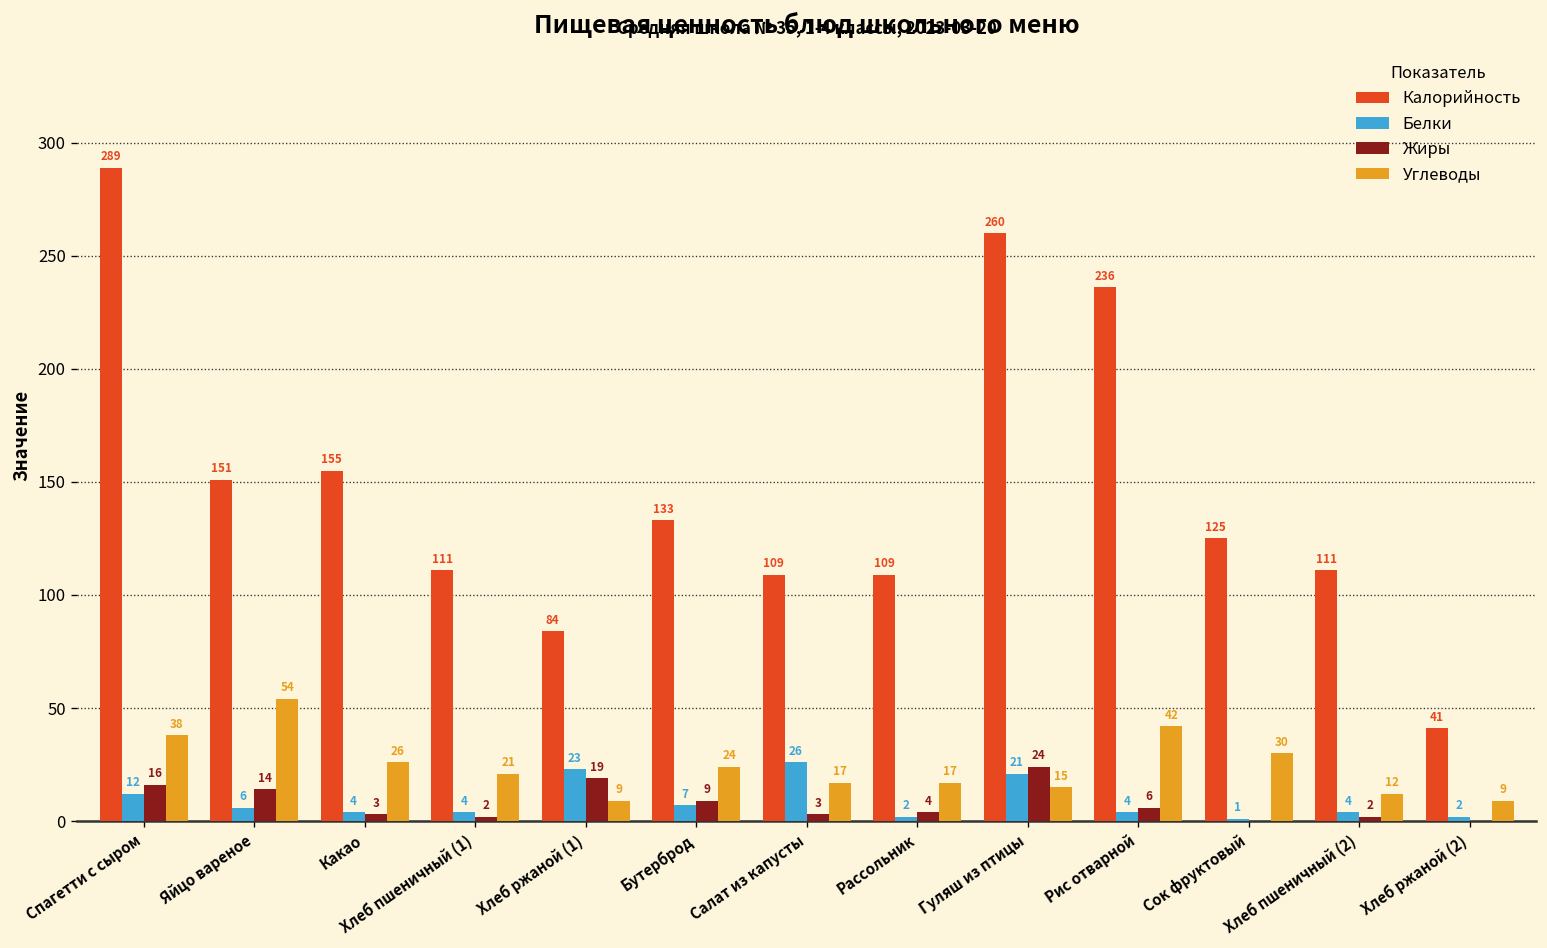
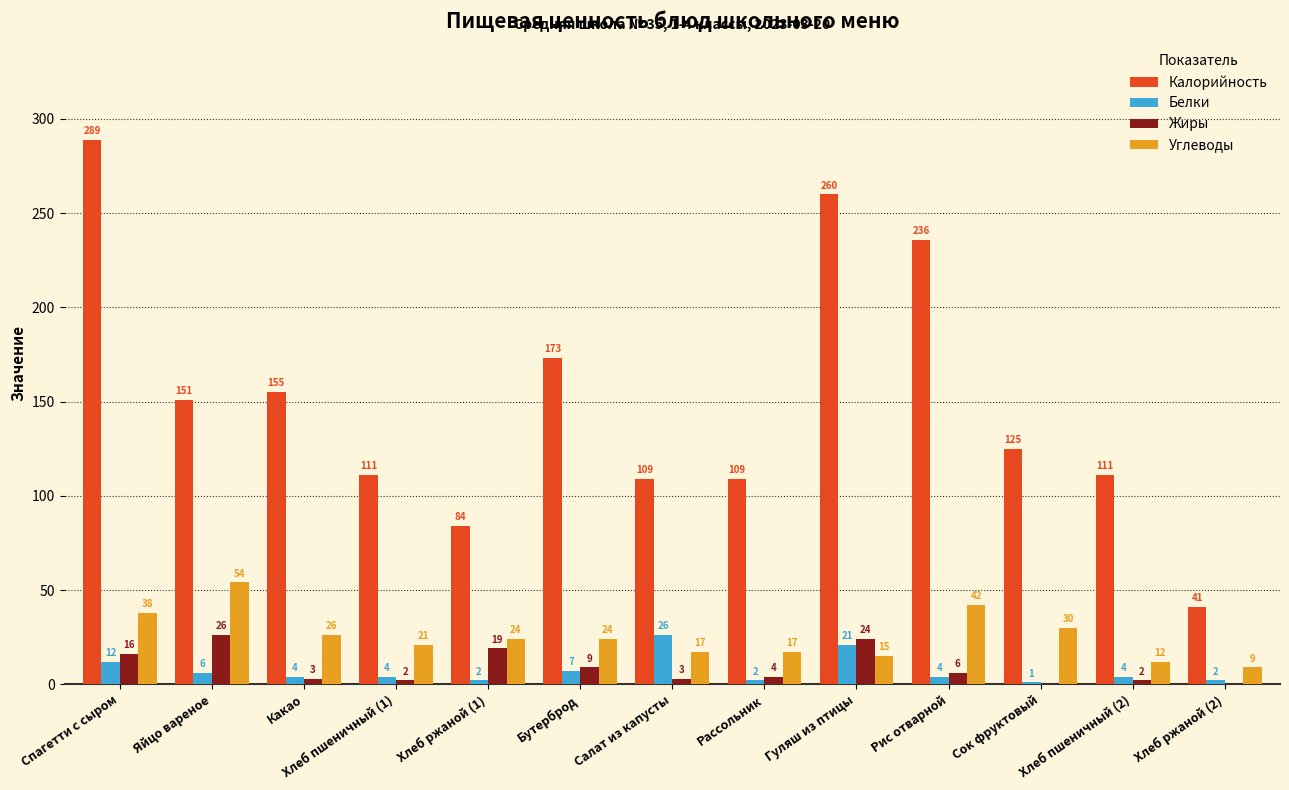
  {
    "Калорийность": {
      "Спагетти с сыром": 289,
      "Яйцо вареное": 151,
      "Какао": 155,
      "Хлеб пшеничный (1)": 111,
      "Хлеб ржаной (1)": 84,
-     "Бутерброд": 133,
+     "Бутерброд": 173,
      "Салат из капусты": 109,
      "Рассольник": 109,
      "Гуляш из птицы": 260,
      "Рис отварной": 236,
      "Сок фруктовый": 125,
      "Хлеб пшеничный (2)": 111,
      "Хлеб ржаной (2)": 41
    },
    "Белки": {
      "Спагетти с сыром": 12,
      "Яйцо вареное": 6,
      "Какао": 4,
      "Хлеб пшеничный (1)": 4,
-     "Хлеб ржаной (1)": 23,
+     "Хлеб ржаной (1)": 2,
      "Бутерброд": 7,
      "Салат из капусты": 26,
      "Рассольник": 2,
      "Гуляш из птицы": 21,
      "Рис отварной": 4,
      "Сок фруктовый": 1,
      "Хлеб пшеничный (2)": 4,
      "Хлеб ржаной (2)": 2
    },
    "Жиры": {
      "Спагетти с сыром": 16,
-     "Яйцо вареное": 14,
+     "Яйцо вареное": 26,
      "Какао": 3,
      "Хлеб пшеничный (1)": 2,
      "Хлеб ржаной (1)": 19,
      "Бутерброд": 9,
      "Салат из капусты": 3,
      "Рассольник": 4,
      "Гуляш из птицы": 24,
      "Рис отварной": 6,
      "Хлеб пшеничный (2)": 2
    },
    "Углеводы": {
      "Спагетти с сыром": 38,
      "Яйцо вареное": 54,
      "Какао": 26,
      "Хлеб пшеничный (1)": 21,
-     "Хлеб ржаной (1)": 9,
+     "Хлеб ржаной (1)": 24,
      "Бутерброд": 24,
      "Салат из капусты": 17,
      "Рассольник": 17,
      "Гуляш из птицы": 15,
      "Рис отварной": 42,
      "Сок фруктовый": 30,
      "Хлеб пшеничный (2)": 12,
      "Хлеб ржаной (2)": 9
    }
  }
